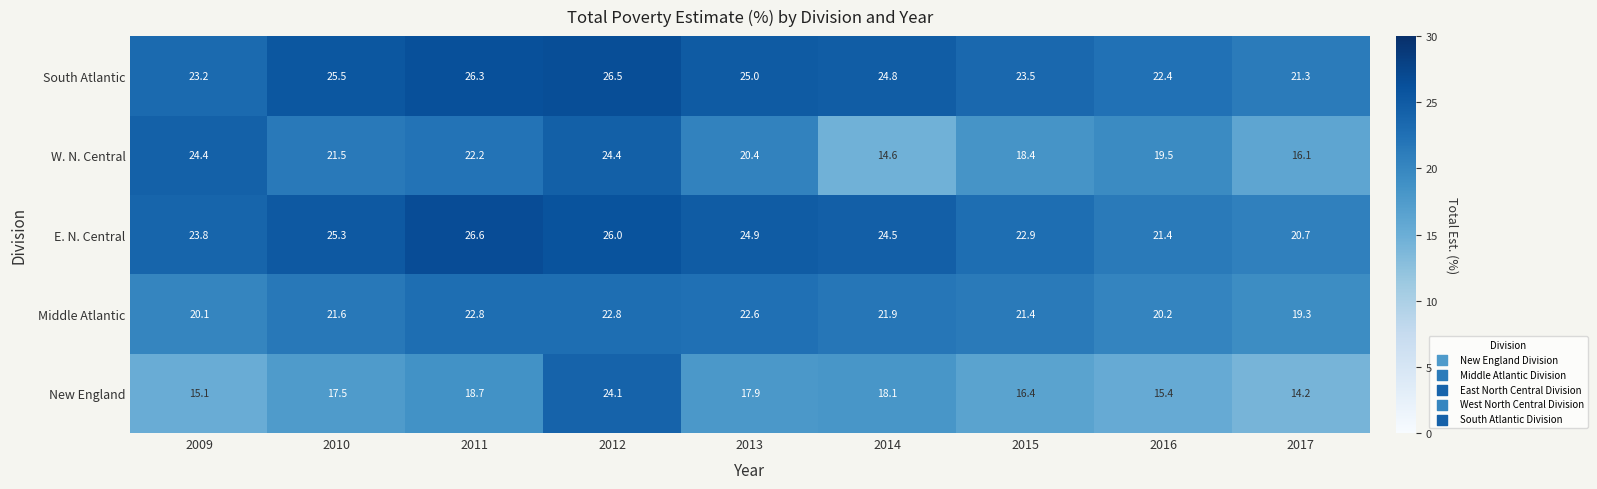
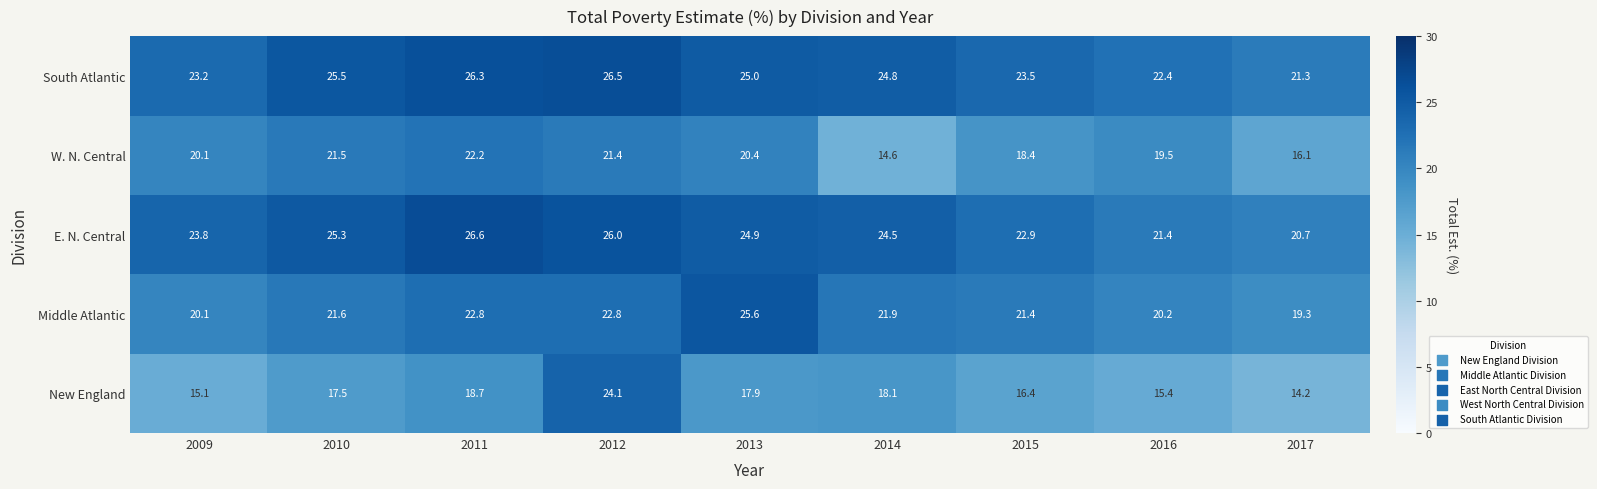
  {
    "South Atlantic": {
      "2009": 23.2,
      "2010": 25.5,
      "2011": 26.3,
      "2012": 26.5,
      "2013": 25.0,
      "2014": 24.8,
      "2015": 23.5,
      "2016": 22.4,
      "2017": 21.3
    },
    "W. N. Central": {
-     "2009": 24.4,
+     "2009": 20.1,
      "2010": 21.5,
      "2011": 22.2,
-     "2012": 24.4,
+     "2012": 21.4,
      "2013": 20.4,
      "2014": 14.6,
      "2015": 18.4,
      "2016": 19.5,
      "2017": 16.1
    },
    "E. N. Central": {
      "2009": 23.8,
      "2010": 25.3,
      "2011": 26.6,
      "2012": 26.0,
      "2013": 24.9,
      "2014": 24.5,
      "2015": 22.9,
      "2016": 21.4,
      "2017": 20.7
    },
    "Middle Atlantic": {
      "2009": 20.1,
      "2010": 21.6,
      "2011": 22.8,
      "2012": 22.8,
-     "2013": 22.6,
+     "2013": 25.6,
      "2014": 21.9,
      "2015": 21.4,
      "2016": 20.2,
      "2017": 19.3
    },
    "New England": {
      "2009": 15.1,
      "2010": 17.5,
      "2011": 18.7,
      "2012": 24.1,
      "2013": 17.9,
      "2014": 18.1,
      "2015": 16.4,
      "2016": 15.4,
      "2017": 14.2
    }
  }
